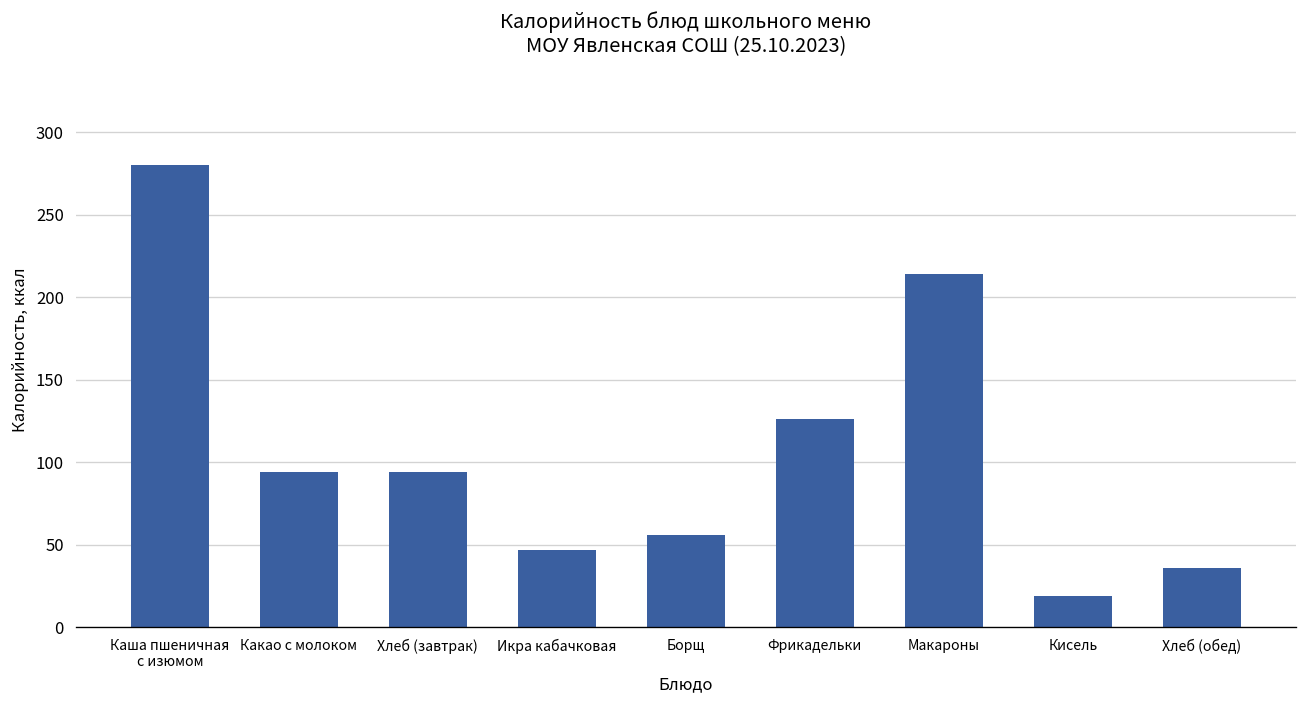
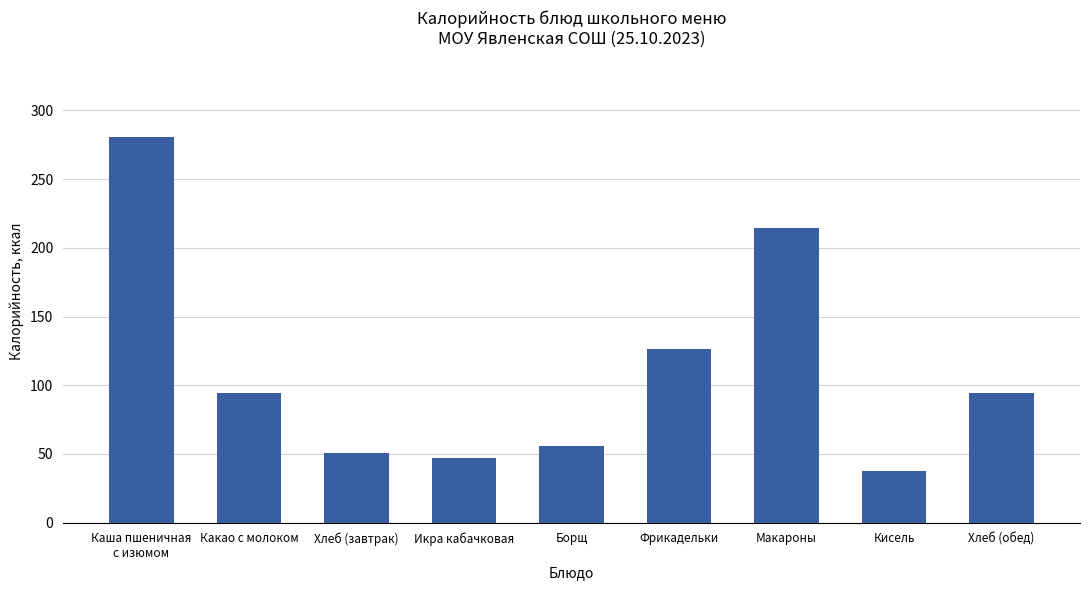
  {
    "Каша пшеничная с изюмом": 280,
    "Какао с молоком": 94,
-   "Хлеб (завтрак)": 94,
+   "Хлеб (завтрак)": 51,
    "Икра кабачковая": 47,
    "Борщ": 56,
    "Фрикадельки": 126,
    "Макароны": 214,
-   "Кисель": 19,
-   "Хлеб (обед)": 36
+   "Кисель": 37,
+   "Хлеб (обед)": 94
  }
